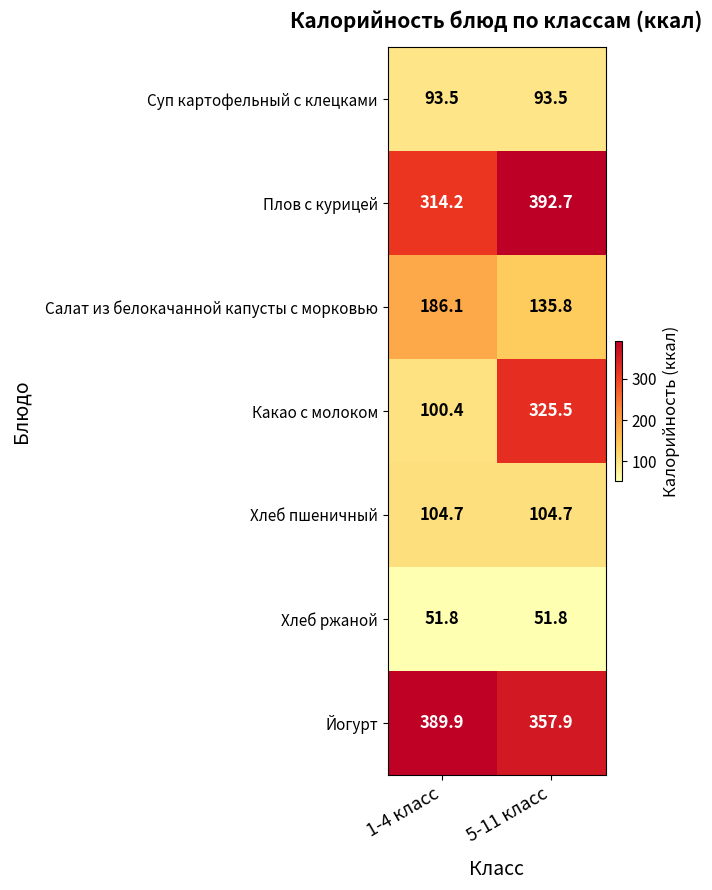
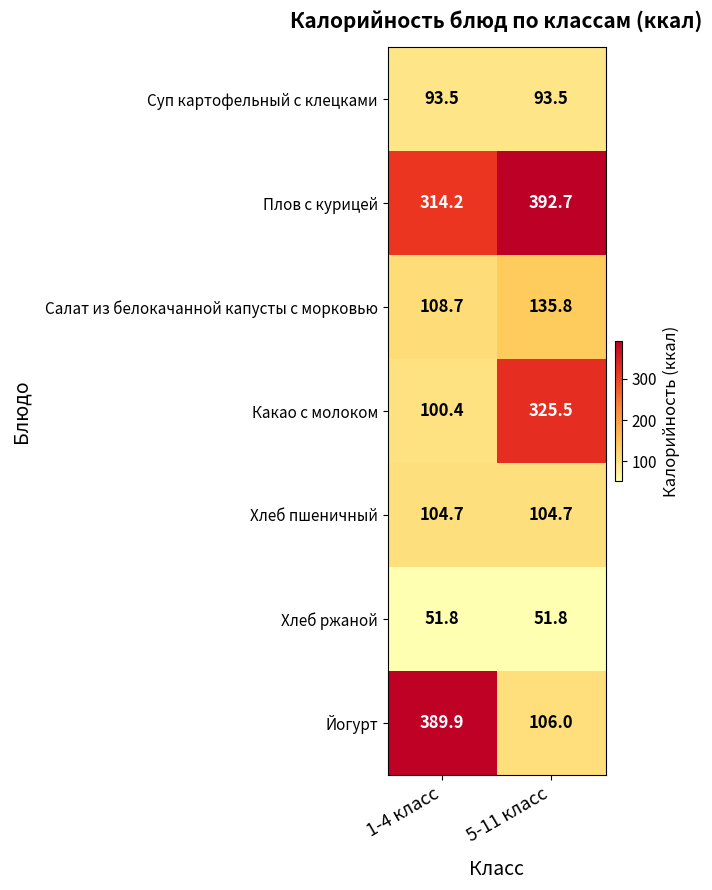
  {
    "Суп картофельный с клецками": {
      "1-4 класс": 93.5,
      "5-11 класс": 93.5
    },
    "Плов с курицей": {
      "1-4 класс": 314.2,
      "5-11 класс": 392.7
    },
    "Салат из белокачанной капусты с морковью": {
-     "1-4 класс": 186.1,
+     "1-4 класс": 108.7,
      "5-11 класс": 135.8
    },
    "Какао с молоком": {
      "1-4 класс": 100.4,
      "5-11 класс": 325.5
    },
    "Хлеб пшеничный": {
      "1-4 класс": 104.7,
      "5-11 класс": 104.7
    },
    "Хлеб ржаной": {
      "1-4 класс": 51.8,
      "5-11 класс": 51.8
    },
    "Йогурт": {
      "1-4 класс": 389.9,
-     "5-11 класс": 357.9
+     "5-11 класс": 106.0
    }
  }
